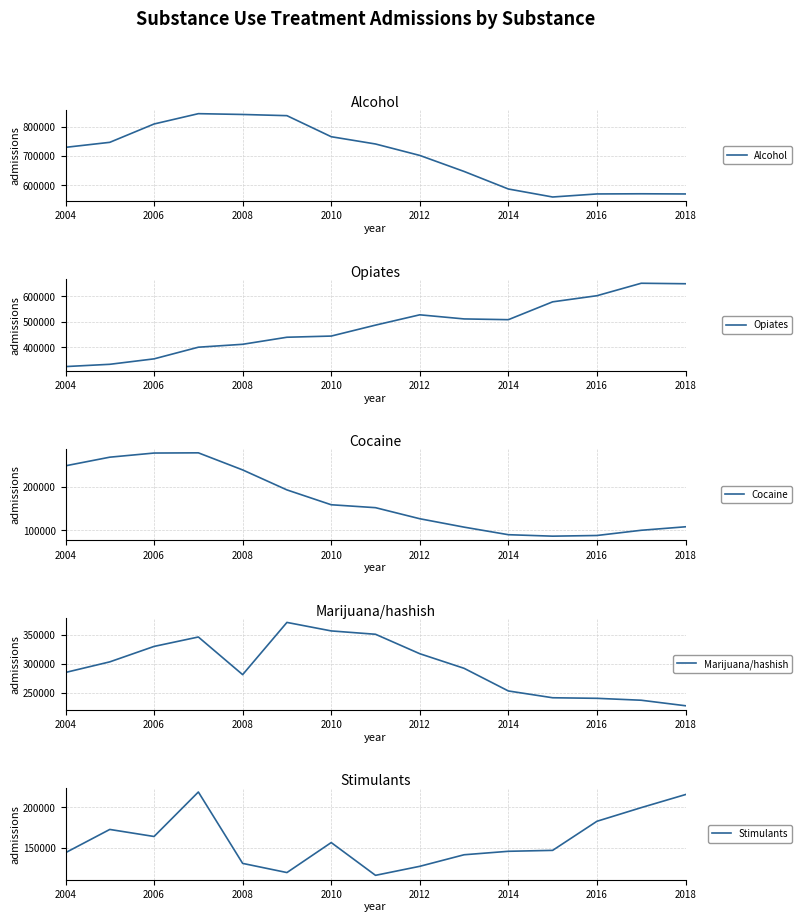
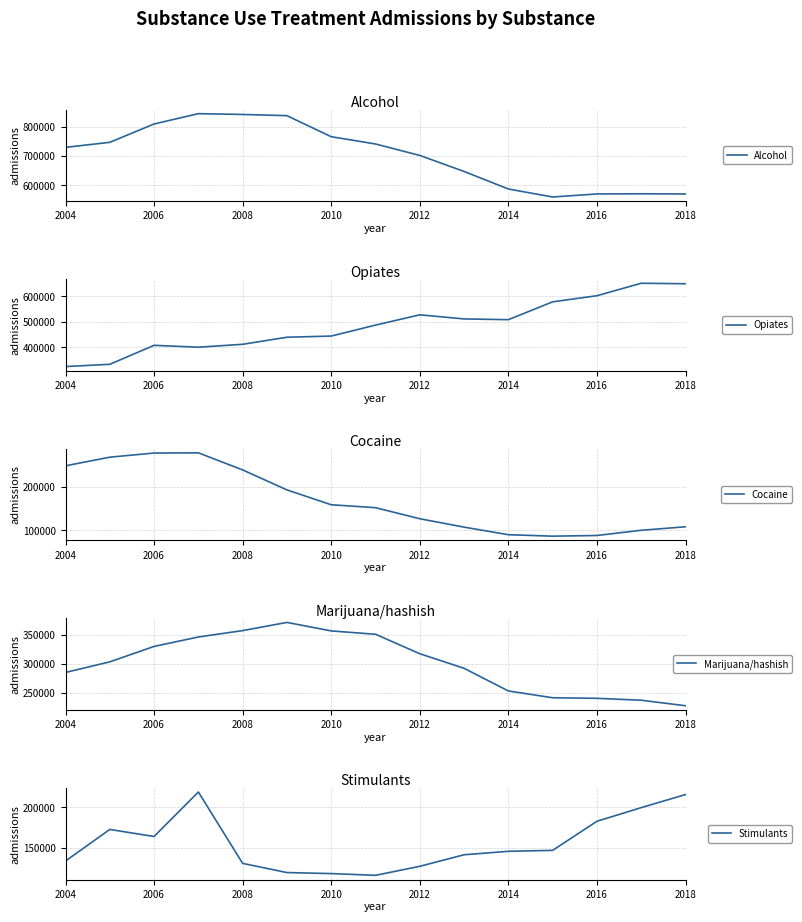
  {
    "Alcohol": {
      "2004": 730000,
      "2006": 810000,
      "2008": 840000,
      "2010": 770000,
      "2012": 700000,
      "2014": 590000,
      "2016": 570000,
      "2018": 570000
    },
    "Opiates": {
      "2004": 320000,
-     "2006": 350000,
+     "2006": 410000,
      "2008": 410000,
      "2010": 440000,
      "2012": 530000,
      "2014": 510000,
      "2016": 600000,
      "2018": 650000
    },
    "Cocaine": {
      "2004": 250000,
      "2006": 280000,
      "2008": 240000,
      "2010": 160000,
      "2012": 130000,
      "2014": 90000,
      "2016": 90000,
      "2018": 110000
    },
    "Marijuana/hashish": {
      "2004": 290000,
      "2006": 330000,
-     "2008": 280000,
+     "2008": 360000,
      "2010": 360000,
      "2012": 320000,
      "2014": 250000,
      "2016": 240000,
      "2018": 230000
    },
    "Stimulants": {
-     "2004": 140000,
+     "2004": 130000,
      "2006": 160000,
      "2008": 130000,
-     "2010": 160000,
+     "2010": 120000,
      "2012": 130000,
      "2014": 150000,
      "2016": 180000,
      "2018": 220000
    }
  }
